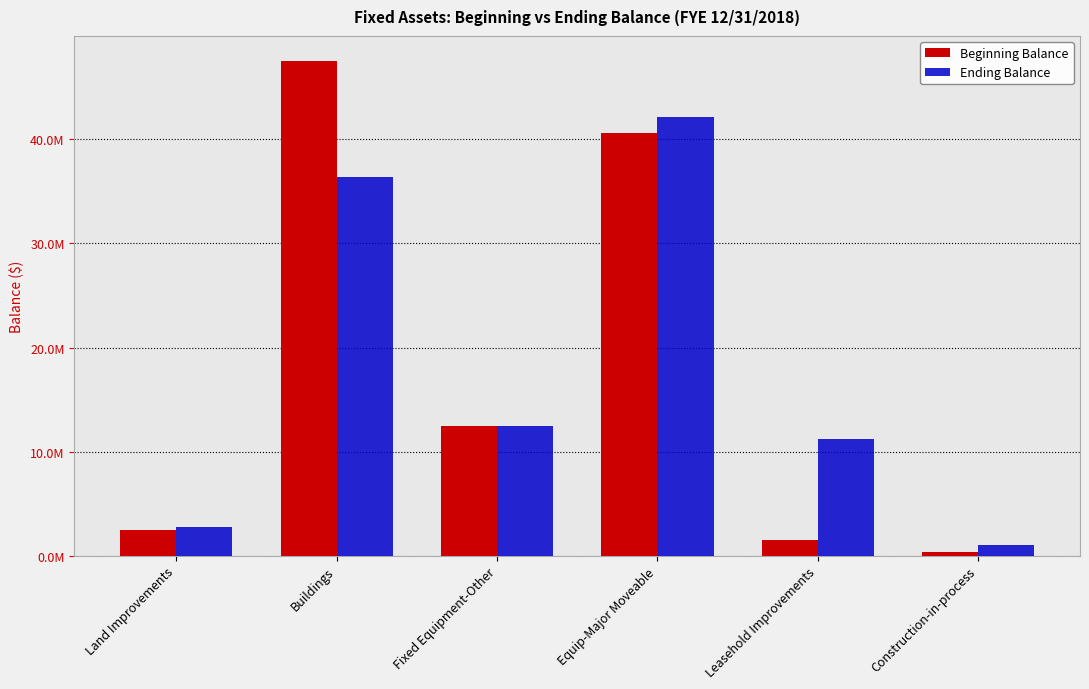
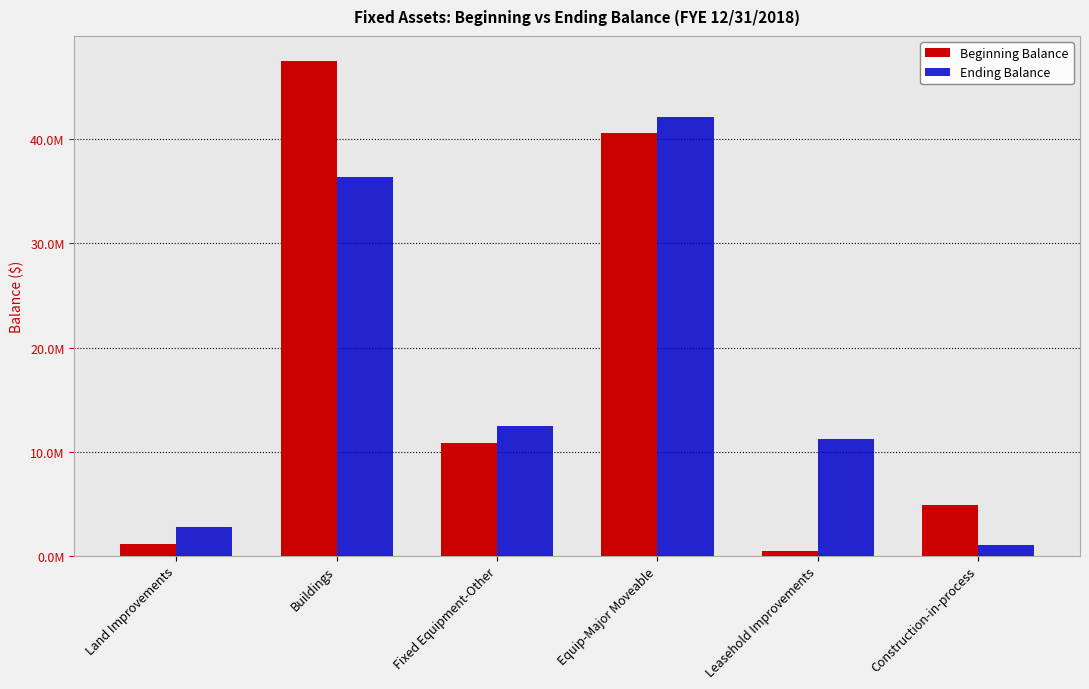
  {
    "Beginning Balance": {
-     "Land Improvements": 2500000,
+     "Land Improvements": 1100000,
      "Buildings": 47600000,
-     "Fixed Equipment-Other": 12400000,
+     "Fixed Equipment-Other": 10800000,
      "Equip-Major Moveable": 40600000,
-     "Leasehold Improvements": 1500000,
-     "Construction-in-process": 400000
+     "Leasehold Improvements": 500000,
+     "Construction-in-process": 4900000
    },
    "Ending Balance": {
      "Land Improvements": 2800000,
      "Buildings": 36400000,
      "Fixed Equipment-Other": 12500000,
      "Equip-Major Moveable": 42200000,
      "Leasehold Improvements": 11200000,
      "Construction-in-process": 1000000
    }
  }
